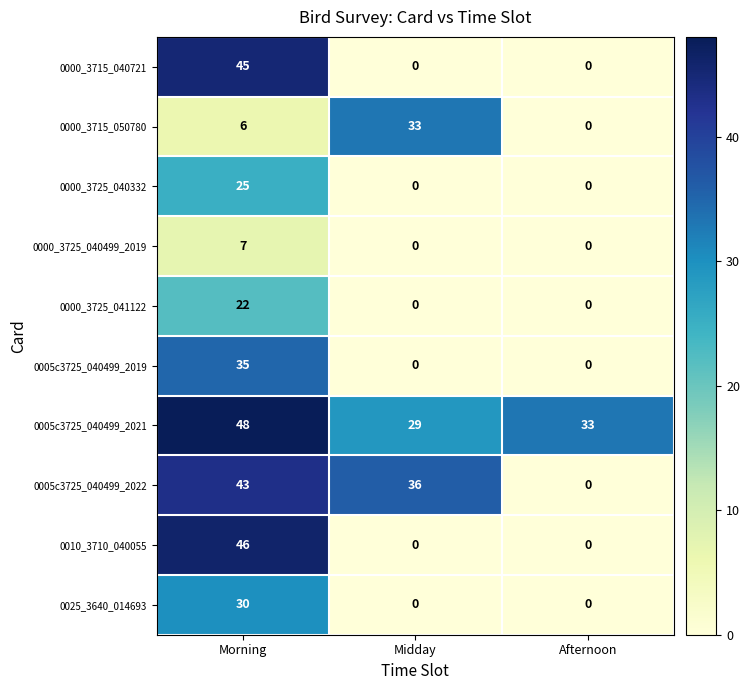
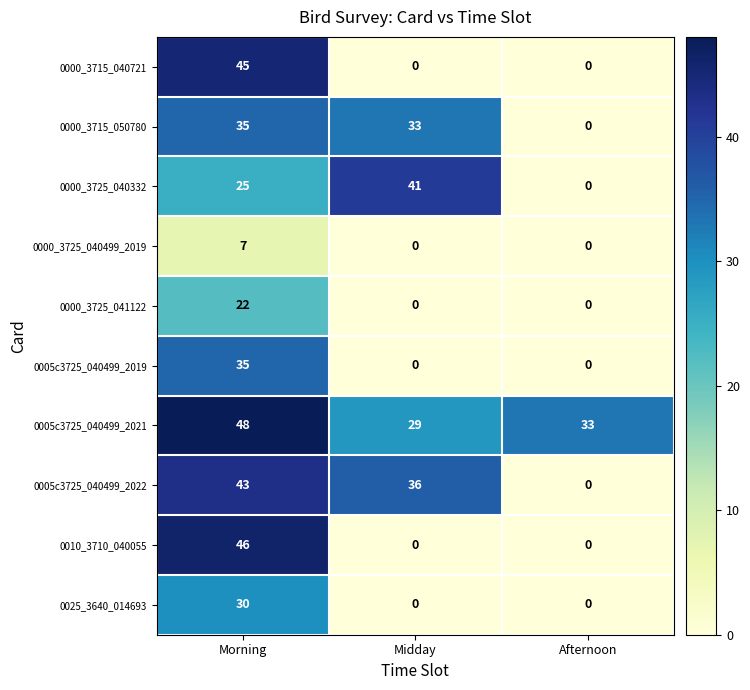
  {
    "0000_3715_040721": {
      "Morning": 45,
      "Midday": 0,
      "Afternoon": 0
    },
    "0000_3715_050780": {
-     "Morning": 6,
+     "Morning": 35,
      "Midday": 33,
      "Afternoon": 0
    },
    "0000_3725_040332": {
      "Morning": 25,
-     "Midday": 0,
+     "Midday": 41,
      "Afternoon": 0
    },
    "0000_3725_040499_2019": {
      "Morning": 7,
      "Midday": 0,
      "Afternoon": 0
    },
    "0000_3725_041122": {
      "Morning": 22,
      "Midday": 0,
      "Afternoon": 0
    },
    "0005c3725_040499_2019": {
      "Morning": 35,
      "Midday": 0,
      "Afternoon": 0
    },
    "0005c3725_040499_2021": {
      "Morning": 48,
      "Midday": 29,
      "Afternoon": 33
    },
    "0005c3725_040499_2022": {
      "Morning": 43,
      "Midday": 36,
      "Afternoon": 0
    },
    "0010_3710_040055": {
      "Morning": 46,
      "Midday": 0,
      "Afternoon": 0
    },
    "0025_3640_014693": {
      "Morning": 30,
      "Midday": 0,
      "Afternoon": 0
    }
  }
